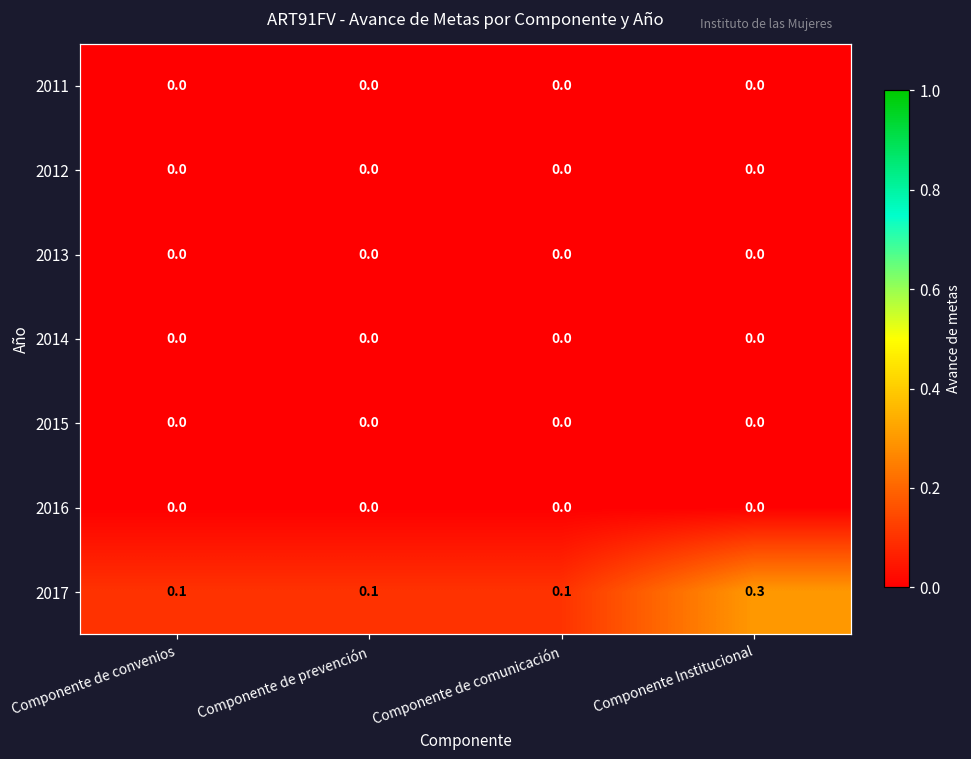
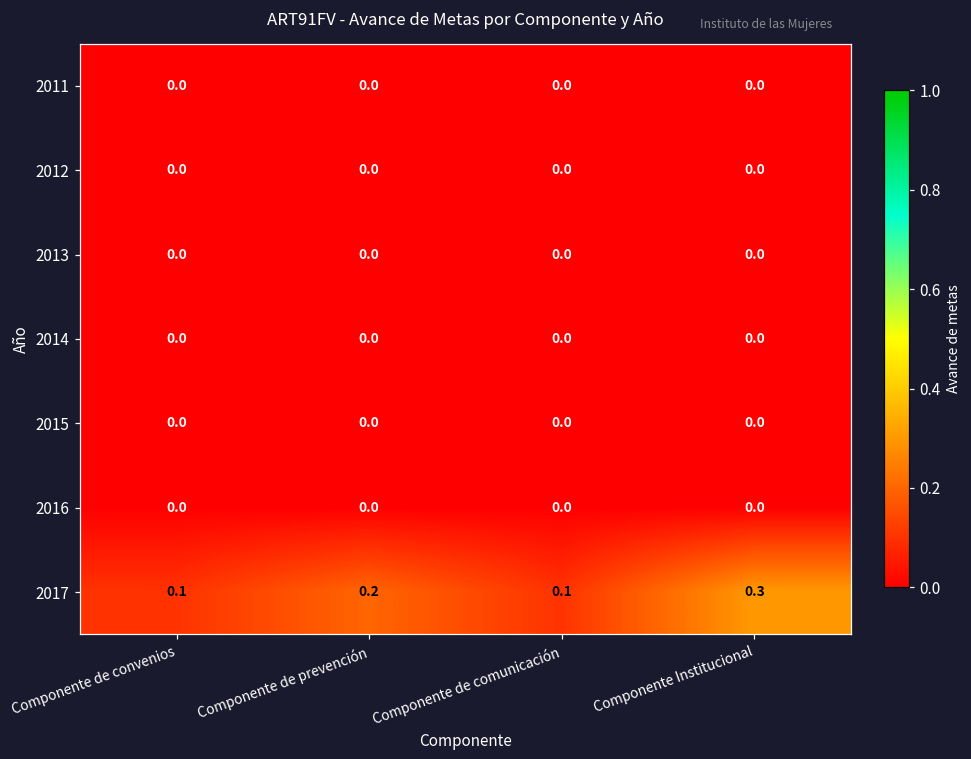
  {
    "2011": {
      "Componente de convenios": 0.0,
      "Componente de prevención": 0.0,
      "Componente de comunicación": 0.0,
      "Componente Institucional": 0.0
    },
    "2012": {
      "Componente de convenios": 0.0,
      "Componente de prevención": 0.0,
      "Componente de comunicación": 0.0,
      "Componente Institucional": 0.0
    },
    "2013": {
      "Componente de convenios": 0.0,
      "Componente de prevención": 0.0,
      "Componente de comunicación": 0.0,
      "Componente Institucional": 0.0
    },
    "2014": {
      "Componente de convenios": 0.0,
      "Componente de prevención": 0.0,
      "Componente de comunicación": 0.0,
      "Componente Institucional": 0.0
    },
    "2015": {
      "Componente de convenios": 0.0,
      "Componente de prevención": 0.0,
      "Componente de comunicación": 0.0,
      "Componente Institucional": 0.0
    },
    "2016": {
      "Componente de convenios": 0.0,
      "Componente de prevención": 0.0,
      "Componente de comunicación": 0.0,
      "Componente Institucional": 0.0
    },
    "2017": {
      "Componente de convenios": 0.1,
-     "Componente de prevención": 0.1,
+     "Componente de prevención": 0.2,
      "Componente de comunicación": 0.1,
      "Componente Institucional": 0.3
    }
  }
